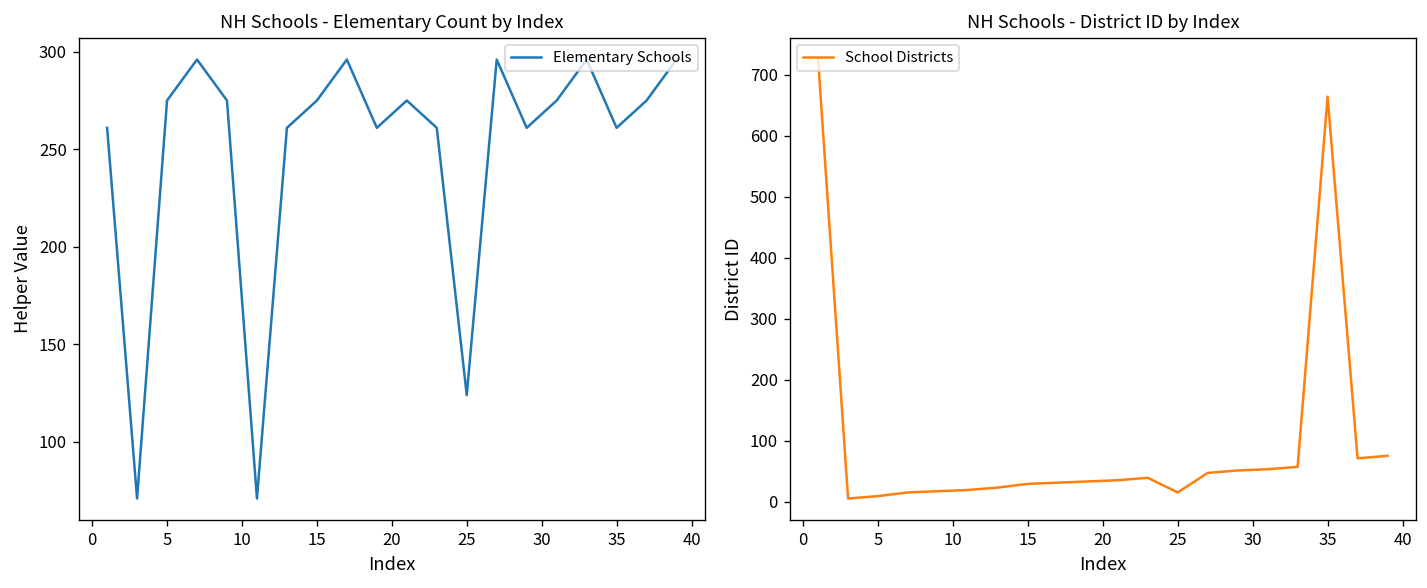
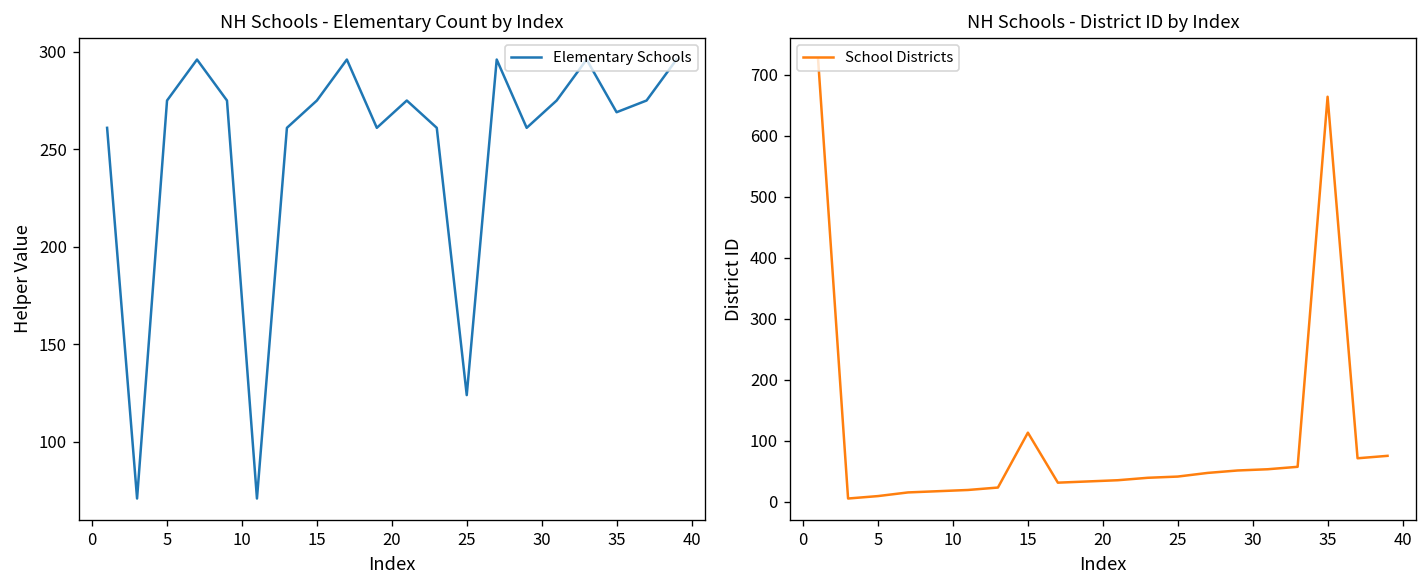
  {
    "NH Schools - Elementary Count by Index": {
      "5": 275,
      "15": 275,
      "25": 124,
-     "35": 261
+     "35": 269
    },
    "NH Schools - District ID by Index": {
      "5": 10,
-     "15": 30,
-     "25": 20,
+     "15": 110,
+     "25": 40,
      "35": 660
    }
  }
